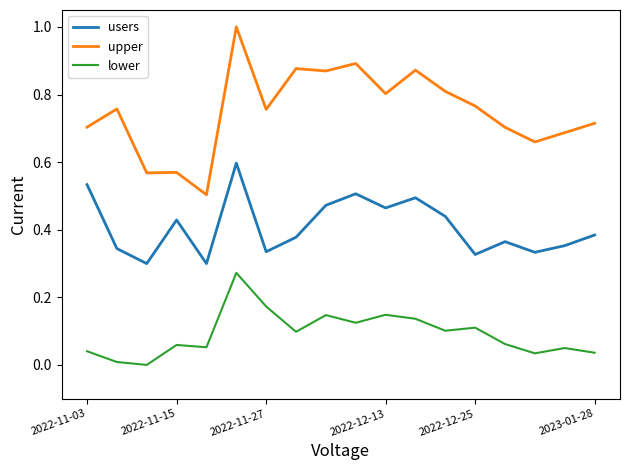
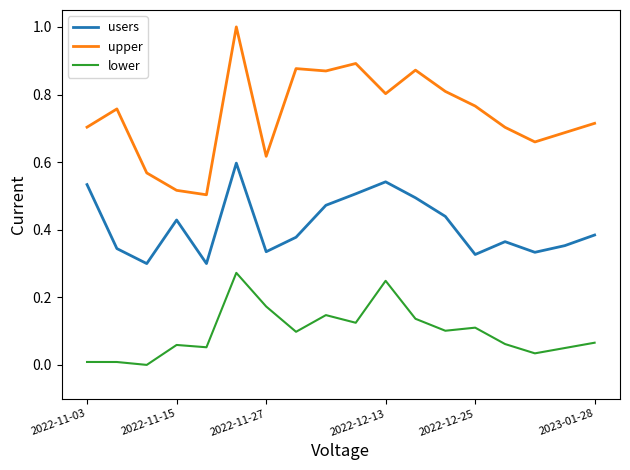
  {
    "users": {
      "2022-11-03": 0.53,
      "2022-11-15": 0.43,
      "2022-11-27": 0.33,
-     "2022-12-13": 0.46,
+     "2022-12-13": 0.54,
      "2022-12-25": 0.33,
      "2023-01-28": 0.38
    },
    "upper": {
      "2022-11-03": 0.70,
-     "2022-11-15": 0.57,
-     "2022-11-27": 0.76,
+     "2022-11-15": 0.52,
+     "2022-11-27": 0.62,
      "2022-12-13": 0.80,
      "2022-12-25": 0.77,
      "2023-01-28": 0.71
    },
    "lower": {
-     "2022-11-03": 0.04,
+     "2022-11-03": 0.01,
      "2022-11-15": 0.06,
      "2022-11-27": 0.17,
-     "2022-12-13": 0.15,
+     "2022-12-13": 0.25,
      "2022-12-25": 0.11,
-     "2023-01-28": 0.04
+     "2023-01-28": 0.07
    }
  }
